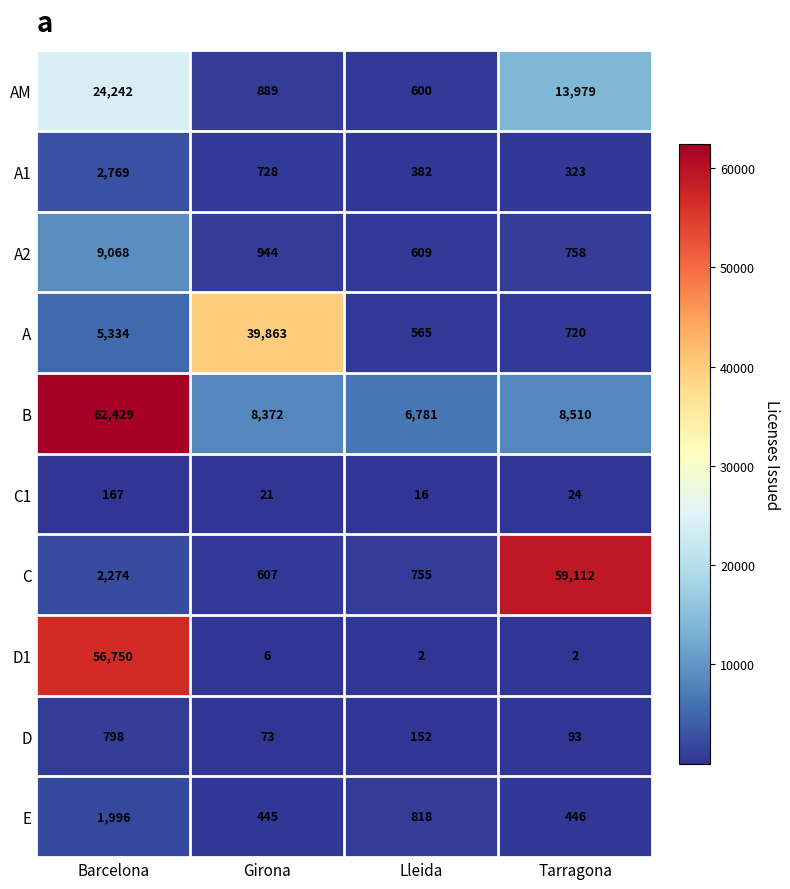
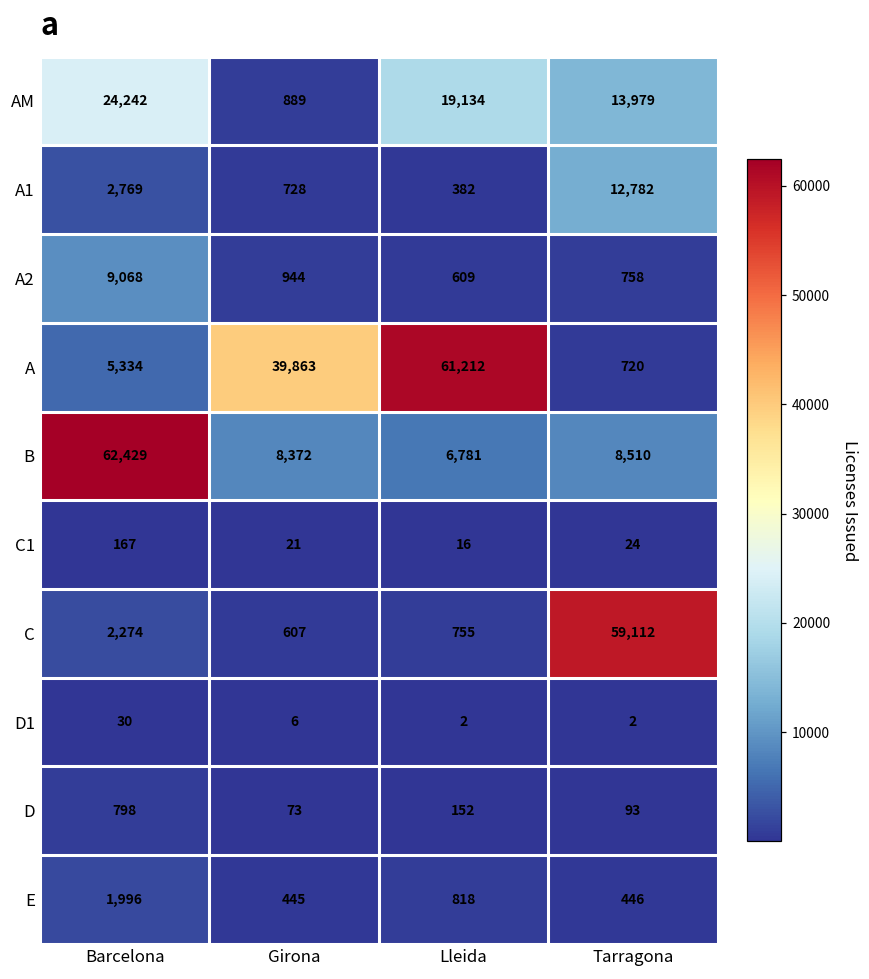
  {
    "AM": {
      "Barcelona": "24,242",
      "Girona": "889",
-     "Lleida": "600",
+     "Lleida": "19,134",
      "Tarragona": "13,979"
    },
    "A1": {
      "Barcelona": "2,769",
      "Girona": "728",
      "Lleida": "382",
-     "Tarragona": "323"
+     "Tarragona": "12,782"
    },
    "A2": {
      "Barcelona": "9,068",
      "Girona": "944",
      "Lleida": "609",
      "Tarragona": "758"
    },
    "A": {
      "Barcelona": "5,334",
      "Girona": "39,863",
-     "Lleida": "565",
+     "Lleida": "61,212",
      "Tarragona": "720"
    },
    "B": {
      "Barcelona": "62,429",
      "Girona": "8,372",
      "Lleida": "6,781",
      "Tarragona": "8,510"
    },
    "C1": {
      "Barcelona": "167",
      "Girona": "21",
      "Lleida": "16",
      "Tarragona": "24"
    },
    "C": {
      "Barcelona": "2,274",
      "Girona": "607",
      "Lleida": "755",
      "Tarragona": "59,112"
    },
    "D1": {
-     "Barcelona": "56,750",
+     "Barcelona": "30",
      "Girona": "6",
      "Lleida": "2",
      "Tarragona": "2"
    },
    "D": {
      "Barcelona": "798",
      "Girona": "73",
      "Lleida": "152",
      "Tarragona": "93"
    },
    "E": {
      "Barcelona": "1,996",
      "Girona": "445",
      "Lleida": "818",
      "Tarragona": "446"
    }
  }
